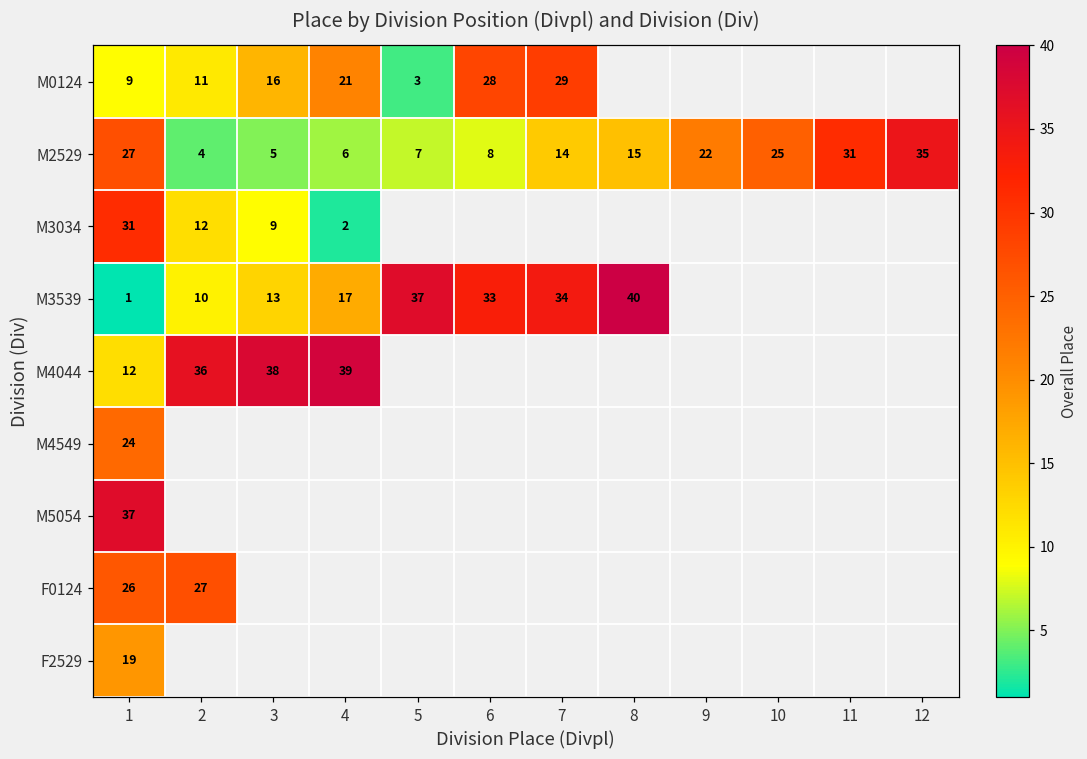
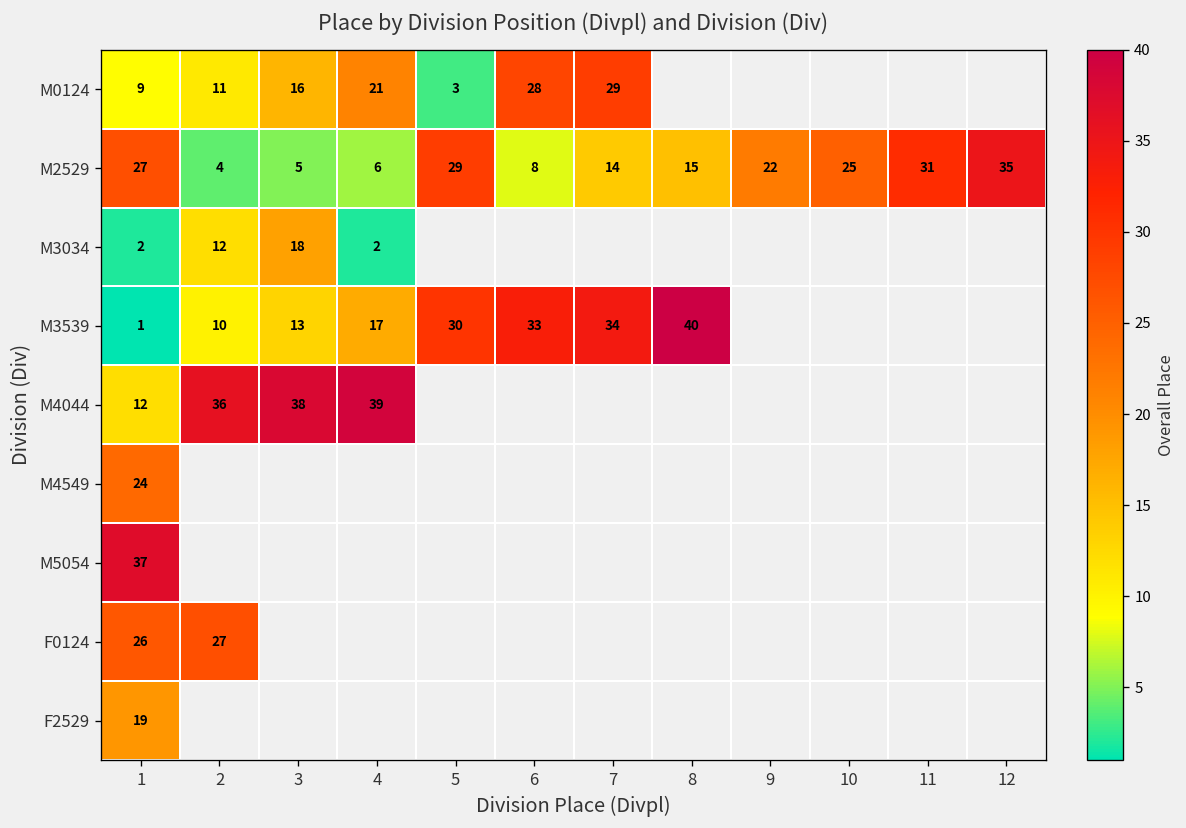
  {
    "M0124": {
      "1": 9,
      "2": 11,
      "3": 16,
      "4": 21,
      "5": 3,
      "6": 28,
      "7": 29
    },
    "M2529": {
      "1": 27,
      "2": 4,
      "3": 5,
      "4": 6,
-     "5": 7,
+     "5": 29,
      "6": 8,
      "7": 14,
      "8": 15,
      "9": 22,
      "10": 25,
      "11": 31,
      "12": 35
    },
    "M3034": {
-     "1": 31,
+     "1": 2,
      "2": 12,
-     "3": 9,
+     "3": 18,
      "4": 2
    },
    "M3539": {
      "1": 1,
      "2": 10,
      "3": 13,
      "4": 17,
-     "5": 37,
+     "5": 30,
      "6": 33,
      "7": 34,
      "8": 40
    },
    "M4044": {
      "1": 12,
      "2": 36,
      "3": 38,
      "4": 39
    },
    "M4549": {
      "1": 24
    },
    "M5054": {
      "1": 37
    },
    "F0124": {
      "1": 26,
      "2": 27
    },
    "F2529": {
      "1": 19
    }
  }
